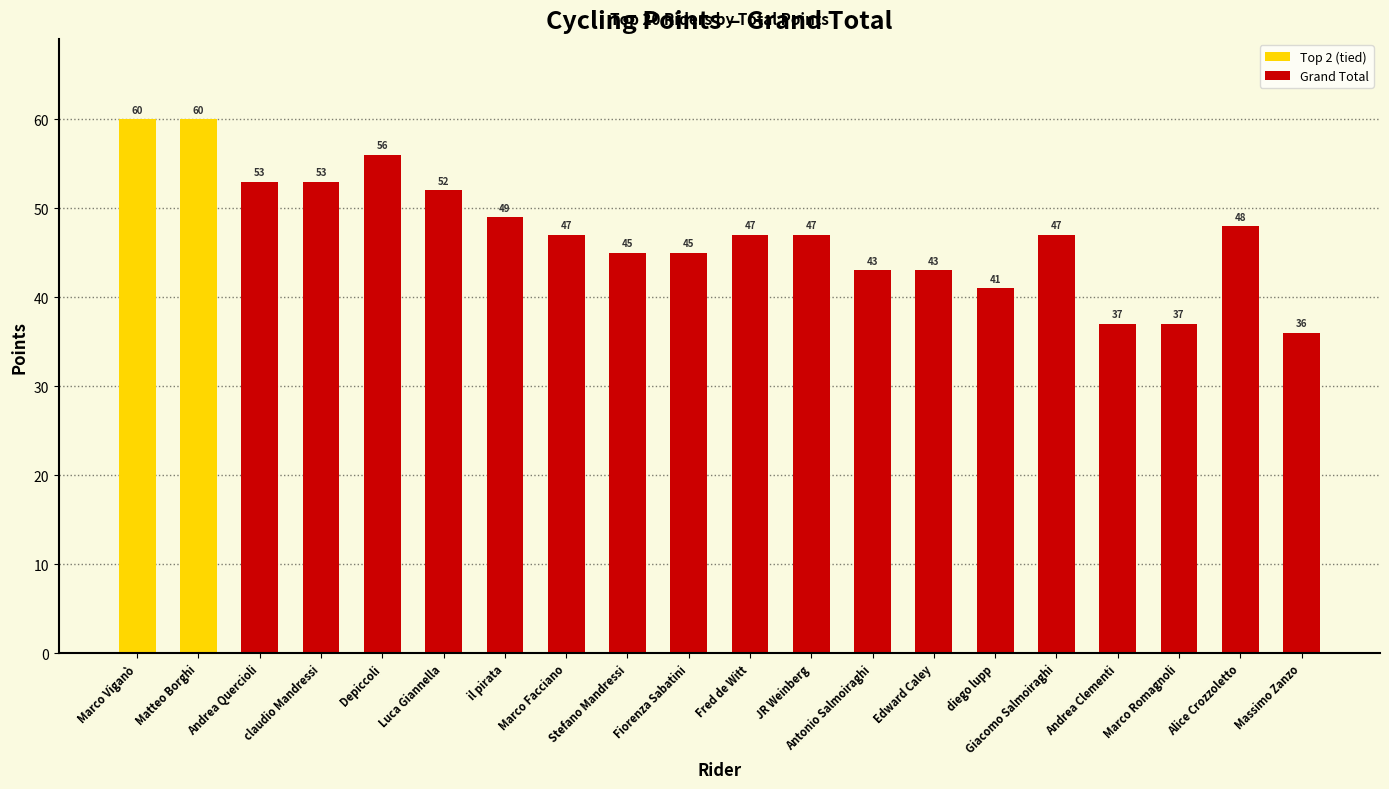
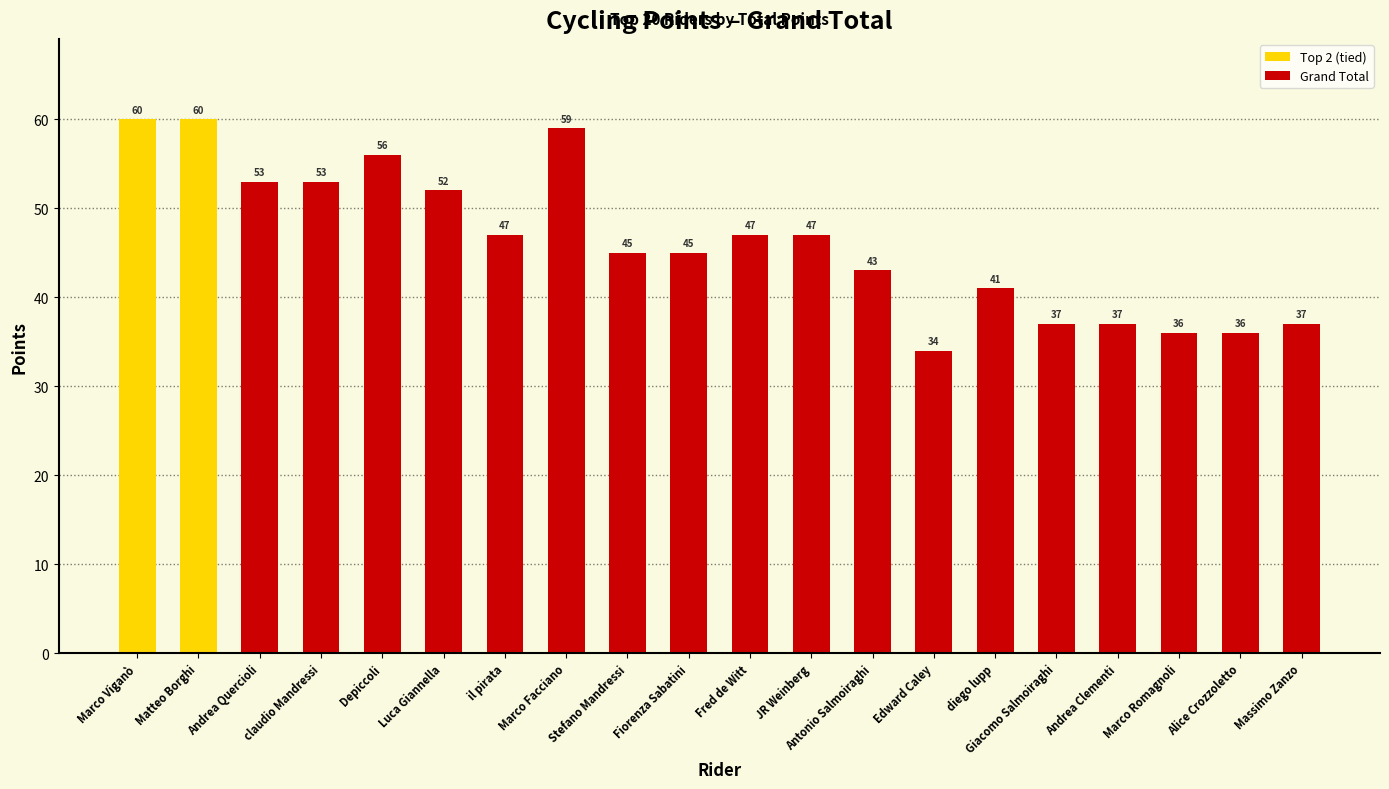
  {
    "Marco Viganò": 60,
    "Matteo Borghi": 60,
    "Andrea Quercioli": 53,
    "claudio Mandressi": 53,
    "Depiccoli": 56,
    "Luca Giannella": 52,
-   "il pirata": 49,
-   "Marco Facciano": 47,
+   "il pirata": 47,
+   "Marco Facciano": 59,
    "Stefano Mandressi": 45,
    "Fiorenza Sabatini": 45,
    "Fred de Witt": 47,
    "JR Weinberg": 47,
    "Antonio Salmoiraghi": 43,
-   "Edward Caley": 43,
+   "Edward Caley": 34,
    "diego lupp": 41,
-   "Giacomo Salmoiraghi": 47,
+   "Giacomo Salmoiraghi": 37,
    "Andrea Clementi": 37,
-   "Marco Romagnoli": 37,
-   "Alice Crozzoletto": 48,
-   "Massimo Zanzo": 36
+   "Marco Romagnoli": 36,
+   "Alice Crozzoletto": 36,
+   "Massimo Zanzo": 37
  }
